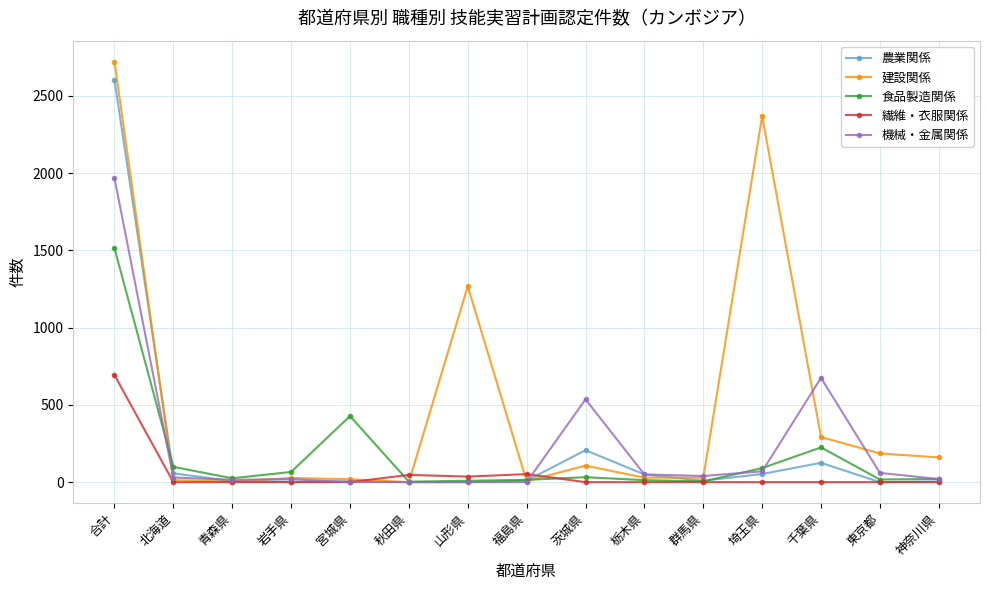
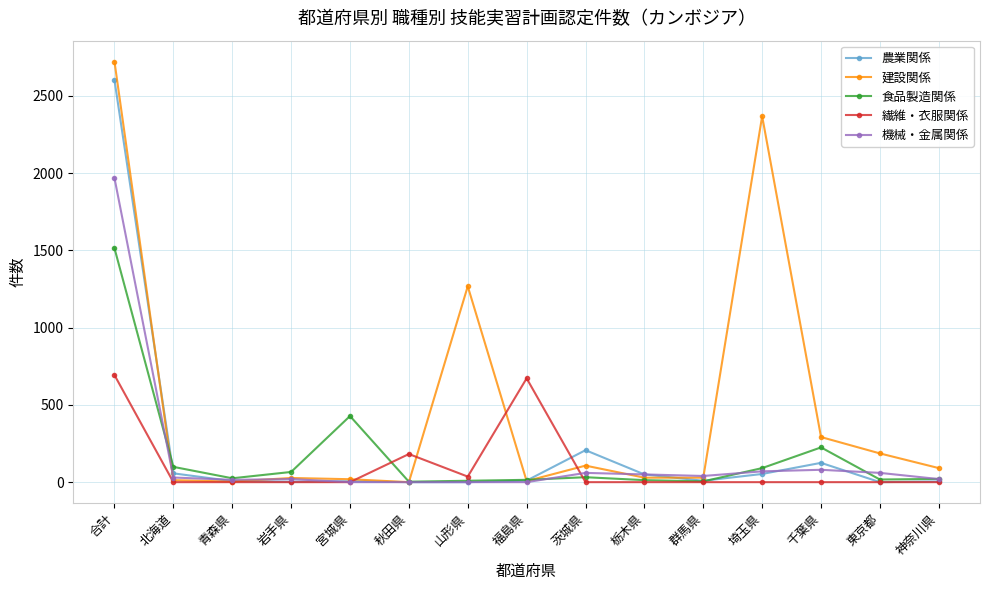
  {
    "農業関係": {
      "合計": 2600,
      "北海道": 60,
      "茨城県": 210,
      "埼玉県": 50,
      "千葉県": 130
    },
    "建設関係": {
      "合計": 2720,
      "山形県": 1270,
      "茨城県": 110,
      "埼玉県": 2370,
      "千葉県": 290,
      "東京都": 190,
-     "神奈川県": 160
+     "神奈川県": 90
    },
    "食品製造関係": {
      "合計": 1510,
      "北海道": 100,
      "岩手県": 70,
      "宮城県": 430,
      "茨城県": 30,
      "埼玉県": 90,
      "千葉県": 230,
      "東京都": 20
    },
    "繊維・衣服関係": {
      "合計": 690,
-     "秋田県": 50,
+     "秋田県": 180,
      "山形県": 40,
-     "福島県": 50,
+     "福島県": 670,
      "茨城県": 0,
      "埼玉県": 0,
      "千葉県": 0
    },
    "機械・金属関係": {
      "合計": 1970,
      "北海道": 30,
-     "茨城県": 540,
+     "茨城県": 60,
      "埼玉県": 70,
-     "千葉県": 680,
+     "千葉県": 80,
      "東京都": 60
    }
  }
